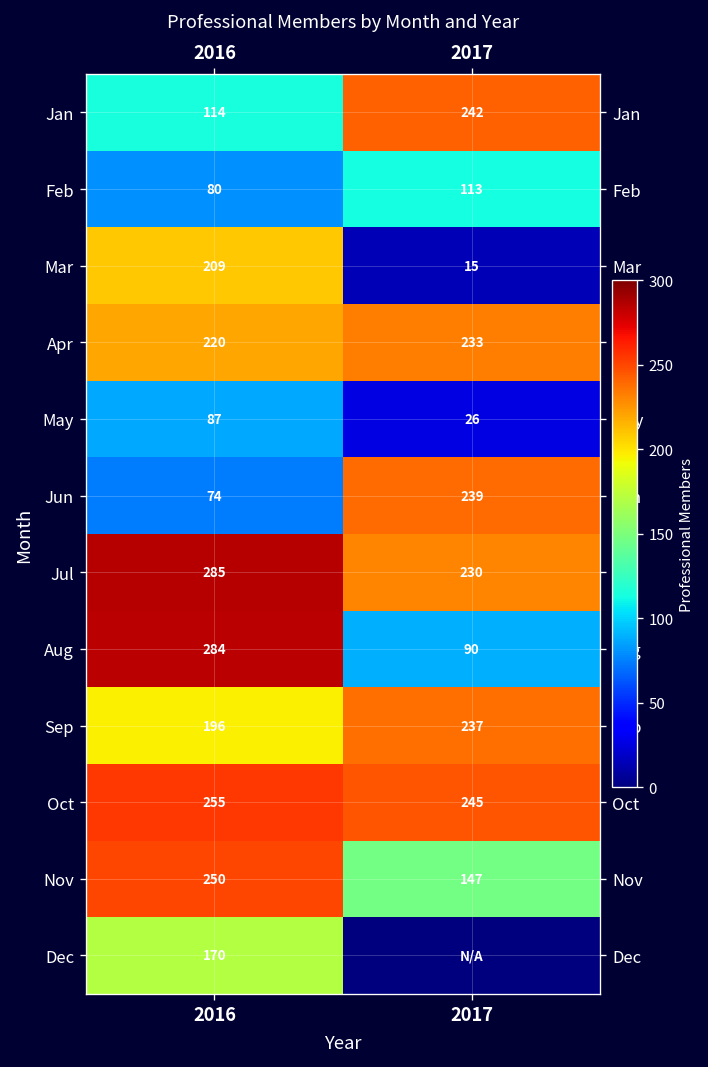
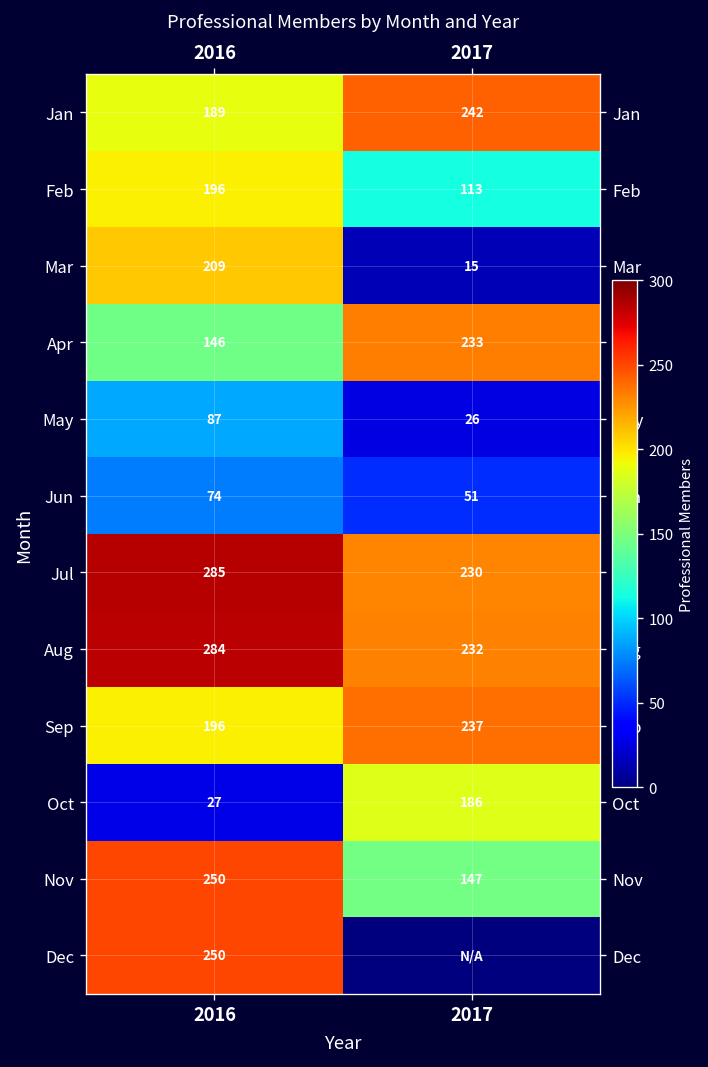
  {
    "Jan": {
-     "2016": 114,
+     "2016": 189,
      "2017": 242
    },
    "Feb": {
-     "2016": 80,
+     "2016": 196,
      "2017": 113
    },
    "Mar": {
      "2016": 209,
      "2017": 15
    },
    "Apr": {
-     "2016": 220,
+     "2016": 146,
      "2017": 233
    },
    "May": {
      "2016": 87,
      "2017": 26
    },
    "Jun": {
      "2016": 74,
-     "2017": 239
+     "2017": 51
    },
    "Jul": {
      "2016": 285,
      "2017": 230
    },
    "Aug": {
      "2016": 284,
-     "2017": 90
+     "2017": 232
    },
    "Sep": {
      "2016": 196,
      "2017": 237
    },
    "Oct": {
-     "2016": 255,
-     "2017": 245
+     "2016": 27,
+     "2017": 186
    },
    "Nov": {
      "2016": 250,
      "2017": 147
    },
    "Dec": {
-     "2016": 170
+     "2016": 250
    }
  }
